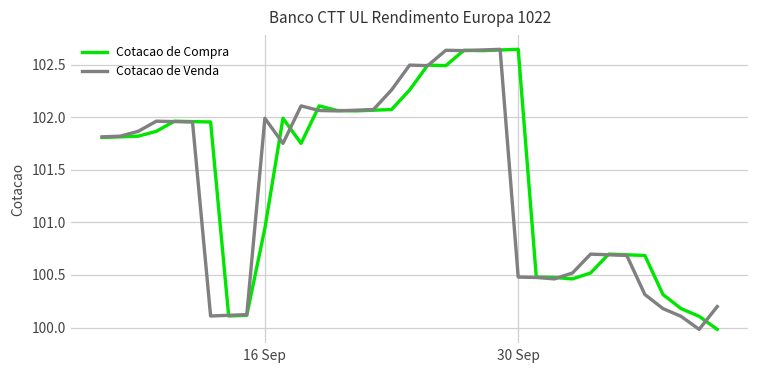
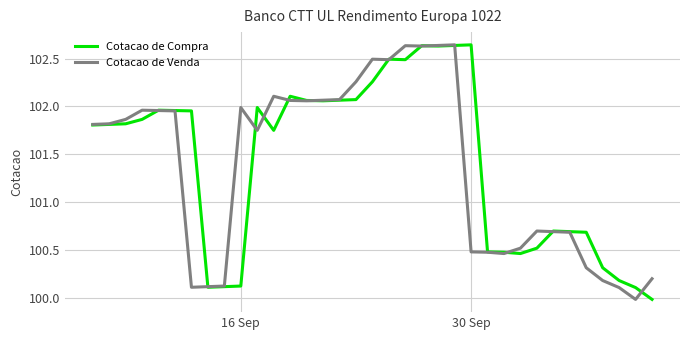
  {
    "Cotacao de Compra": {
-     "16 Sep": 100.9,
+     "16 Sep": 100.1,
      "30 Sep": 102.6
    },
    "Cotacao de Venda": {
      "16 Sep": 102.0,
      "30 Sep": 100.5
    }
  }
